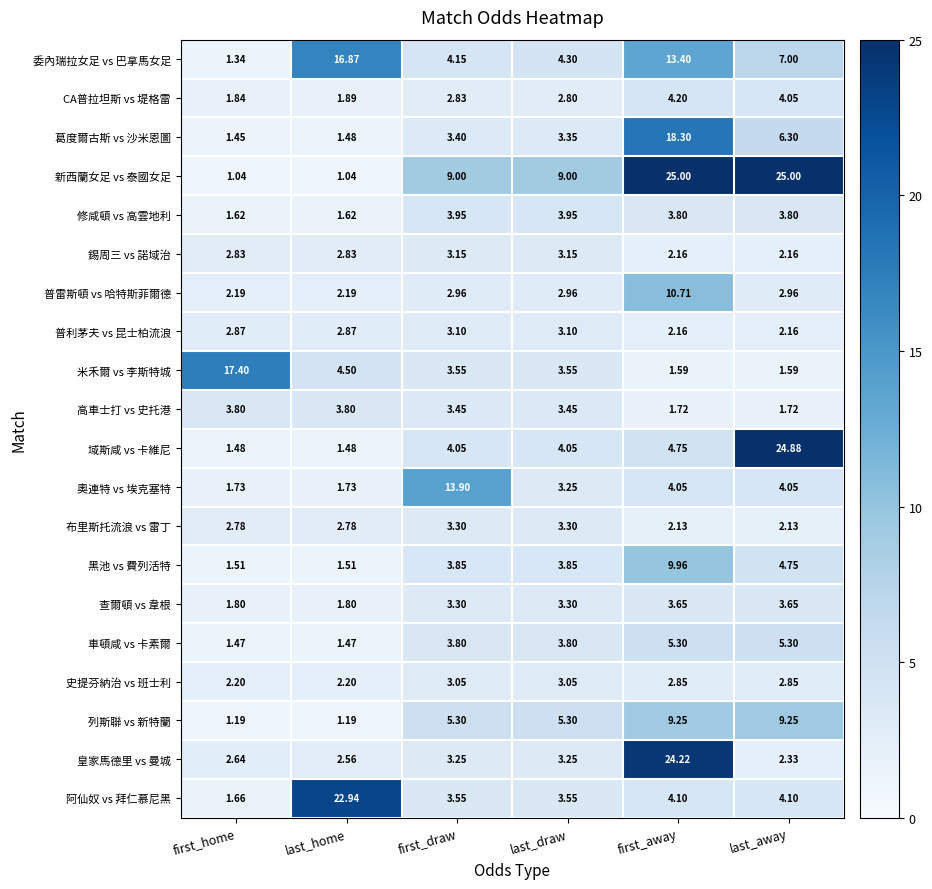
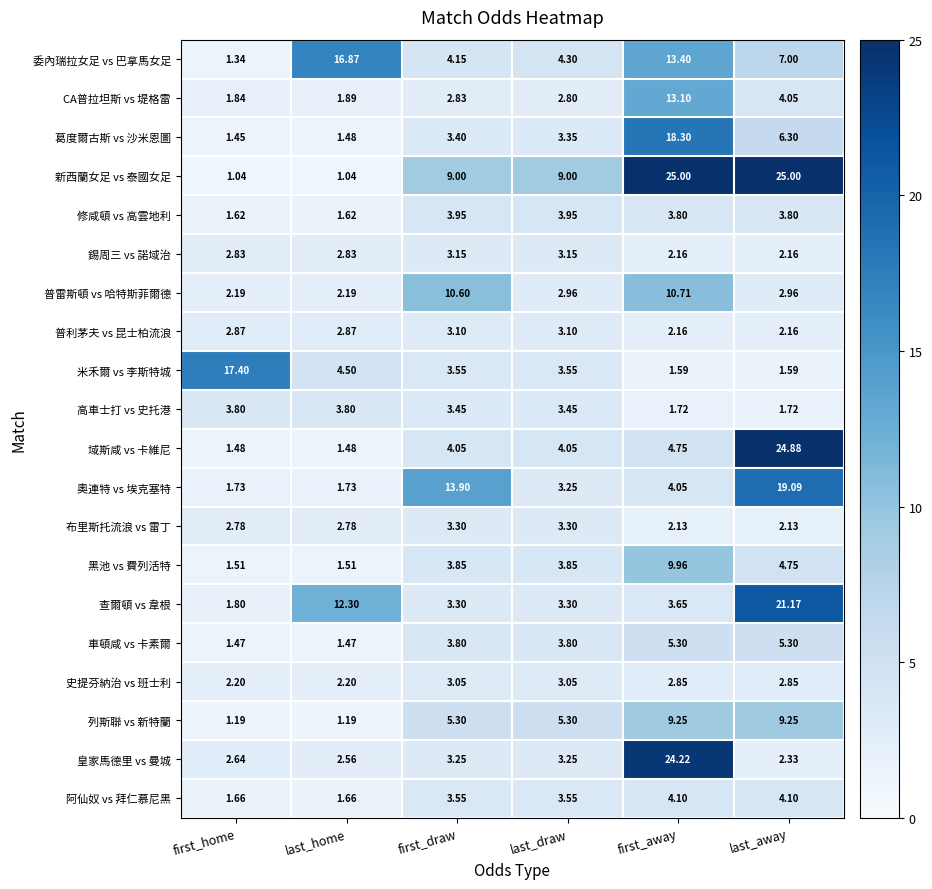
  {
    "委內瑞拉女足 vs 巴拿馬女足": {
      "first_home": 1.34,
      "last_home": 16.87,
      "first_draw": 4.15,
      "last_draw": 4.30,
      "first_away": 13.40,
      "last_away": 7.00
    },
    "CA普拉坦斯 vs 堤格雷": {
      "first_home": 1.84,
      "last_home": 1.89,
      "first_draw": 2.83,
      "last_draw": 2.80,
-     "first_away": 4.20,
+     "first_away": 13.10,
      "last_away": 4.05
    },
    "葛度爾古斯 vs 沙米恩圖": {
      "first_home": 1.45,
      "last_home": 1.48,
      "first_draw": 3.40,
      "last_draw": 3.35,
      "first_away": 18.30,
      "last_away": 6.30
    },
    "新西蘭女足 vs 泰國女足": {
      "first_home": 1.04,
      "last_home": 1.04,
      "first_draw": 9.00,
      "last_draw": 9.00,
      "first_away": 25.00,
      "last_away": 25.00
    },
    "修咸頓 vs 高雲地利": {
      "first_home": 1.62,
      "last_home": 1.62,
      "first_draw": 3.95,
      "last_draw": 3.95,
      "first_away": 3.80,
      "last_away": 3.80
    },
    "錫周三 vs 諾域治": {
      "first_home": 2.83,
      "last_home": 2.83,
      "first_draw": 3.15,
      "last_draw": 3.15,
      "first_away": 2.16,
      "last_away": 2.16
    },
    "普雷斯頓 vs 哈特斯菲爾德": {
      "first_home": 2.19,
      "last_home": 2.19,
-     "first_draw": 2.96,
+     "first_draw": 10.60,
      "last_draw": 2.96,
      "first_away": 10.71,
      "last_away": 2.96
    },
    "普利茅夫 vs 昆士柏流浪": {
      "first_home": 2.87,
      "last_home": 2.87,
      "first_draw": 3.10,
      "last_draw": 3.10,
      "first_away": 2.16,
      "last_away": 2.16
    },
    "米禾爾 vs 李斯特城": {
      "first_home": 17.40,
      "last_home": 4.50,
      "first_draw": 3.55,
      "last_draw": 3.55,
      "first_away": 1.59,
      "last_away": 1.59
    },
    "高車士打 vs 史托港": {
      "first_home": 3.80,
      "last_home": 3.80,
      "first_draw": 3.45,
      "last_draw": 3.45,
      "first_away": 1.72,
      "last_away": 1.72
    },
    "域斯咸 vs 卡維尼": {
      "first_home": 1.48,
      "last_home": 1.48,
      "first_draw": 4.05,
      "last_draw": 4.05,
      "first_away": 4.75,
      "last_away": 24.88
    },
    "奧連特 vs 埃克塞特": {
      "first_home": 1.73,
      "last_home": 1.73,
      "first_draw": 13.90,
      "last_draw": 3.25,
      "first_away": 4.05,
-     "last_away": 4.05
+     "last_away": 19.09
    },
    "布里斯托流浪 vs 雷丁": {
      "first_home": 2.78,
      "last_home": 2.78,
      "first_draw": 3.30,
      "last_draw": 3.30,
      "first_away": 2.13,
      "last_away": 2.13
    },
    "黑池 vs 費列活特": {
      "first_home": 1.51,
      "last_home": 1.51,
      "first_draw": 3.85,
      "last_draw": 3.85,
      "first_away": 9.96,
      "last_away": 4.75
    },
    "查爾頓 vs 韋根": {
      "first_home": 1.80,
-     "last_home": 1.80,
+     "last_home": 12.30,
      "first_draw": 3.30,
      "last_draw": 3.30,
      "first_away": 3.65,
-     "last_away": 3.65
+     "last_away": 21.17
    },
    "車頓咸 vs 卡素爾": {
      "first_home": 1.47,
      "last_home": 1.47,
      "first_draw": 3.80,
      "last_draw": 3.80,
      "first_away": 5.30,
      "last_away": 5.30
    },
    "史提芬納治 vs 班士利": {
      "first_home": 2.20,
      "last_home": 2.20,
      "first_draw": 3.05,
      "last_draw": 3.05,
      "first_away": 2.85,
      "last_away": 2.85
    },
    "列斯聯 vs 新特蘭": {
      "first_home": 1.19,
      "last_home": 1.19,
      "first_draw": 5.30,
      "last_draw": 5.30,
      "first_away": 9.25,
      "last_away": 9.25
    },
    "皇家馬德里 vs 曼城": {
      "first_home": 2.64,
      "last_home": 2.56,
      "first_draw": 3.25,
      "last_draw": 3.25,
      "first_away": 24.22,
      "last_away": 2.33
    },
    "阿仙奴 vs 拜仁慕尼黑": {
      "first_home": 1.66,
-     "last_home": 22.94,
+     "last_home": 1.66,
      "first_draw": 3.55,
      "last_draw": 3.55,
      "first_away": 4.10,
      "last_away": 4.10
    }
  }
